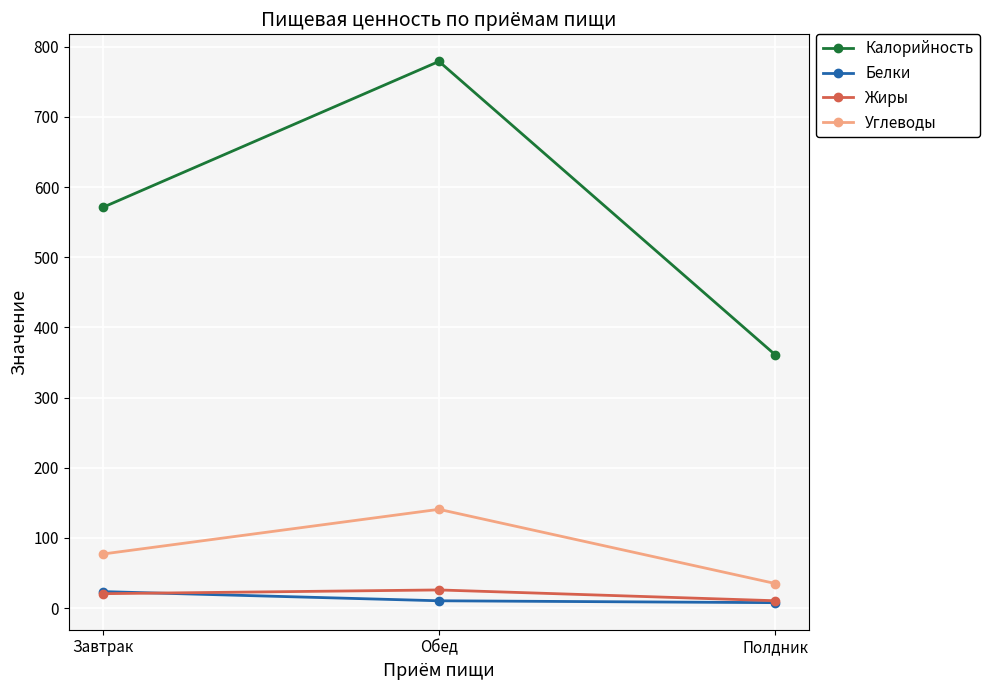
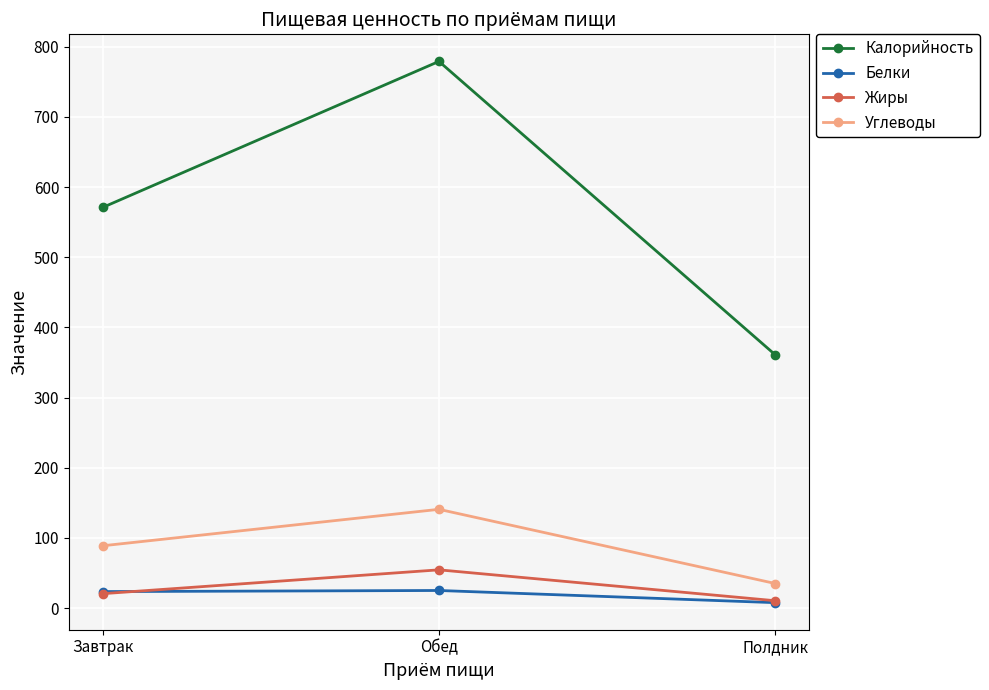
  {
    "Калорийность": {
      "Завтрак": 570,
      "Обед": 780,
      "Полдник": 360
    },
    "Белки": {
-     "Обед": 10
+     "Обед": 20
    },
    "Жиры": {
-     "Обед": 30
+     "Обед": 50
    },
    "Углеводы": {
-     "Завтрак": 80,
+     "Завтрак": 90,
      "Обед": 140,
      "Полдник": 30
    }
  }
